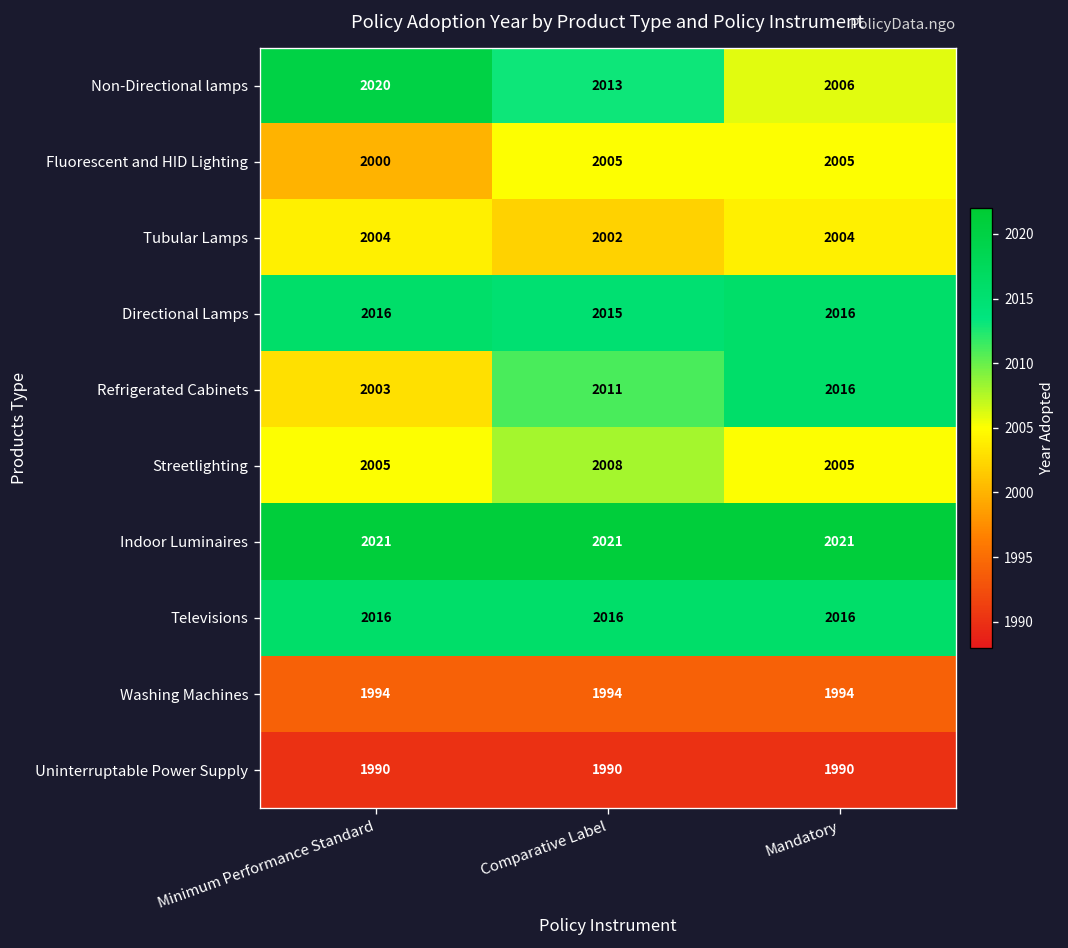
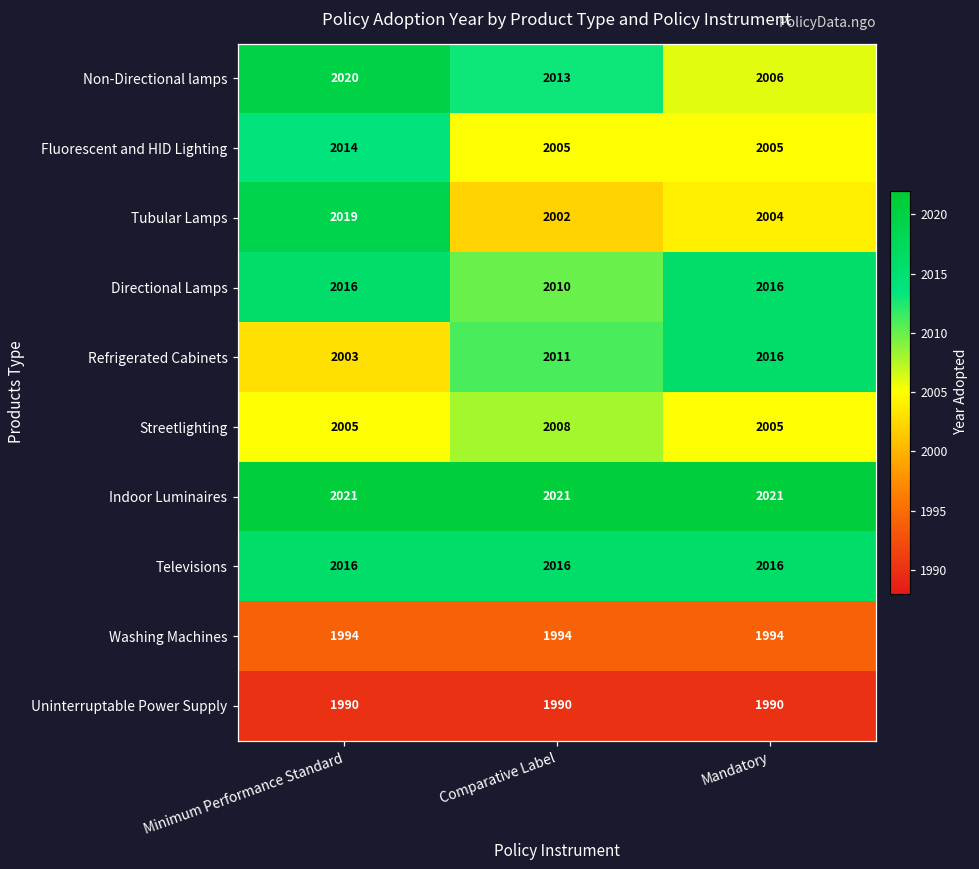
  {
    "Non-Directional lamps": {
      "Minimum Performance Standard": 2020,
      "Comparative Label": 2013,
      "Mandatory": 2006
    },
    "Fluorescent and HID Lighting": {
-     "Minimum Performance Standard": 2000,
+     "Minimum Performance Standard": 2014,
      "Comparative Label": 2005,
      "Mandatory": 2005
    },
    "Tubular Lamps": {
-     "Minimum Performance Standard": 2004,
+     "Minimum Performance Standard": 2019,
      "Comparative Label": 2002,
      "Mandatory": 2004
    },
    "Directional Lamps": {
      "Minimum Performance Standard": 2016,
-     "Comparative Label": 2015,
+     "Comparative Label": 2010,
      "Mandatory": 2016
    },
    "Refrigerated Cabinets": {
      "Minimum Performance Standard": 2003,
      "Comparative Label": 2011,
      "Mandatory": 2016
    },
    "Streetlighting": {
      "Minimum Performance Standard": 2005,
      "Comparative Label": 2008,
      "Mandatory": 2005
    },
    "Indoor Luminaires": {
      "Minimum Performance Standard": 2021,
      "Comparative Label": 2021,
      "Mandatory": 2021
    },
    "Televisions": {
      "Minimum Performance Standard": 2016,
      "Comparative Label": 2016,
      "Mandatory": 2016
    },
    "Washing Machines": {
      "Minimum Performance Standard": 1994,
      "Comparative Label": 1994,
      "Mandatory": 1994
    },
    "Uninterruptable Power Supply": {
      "Minimum Performance Standard": 1990,
      "Comparative Label": 1990,
      "Mandatory": 1990
    }
  }
